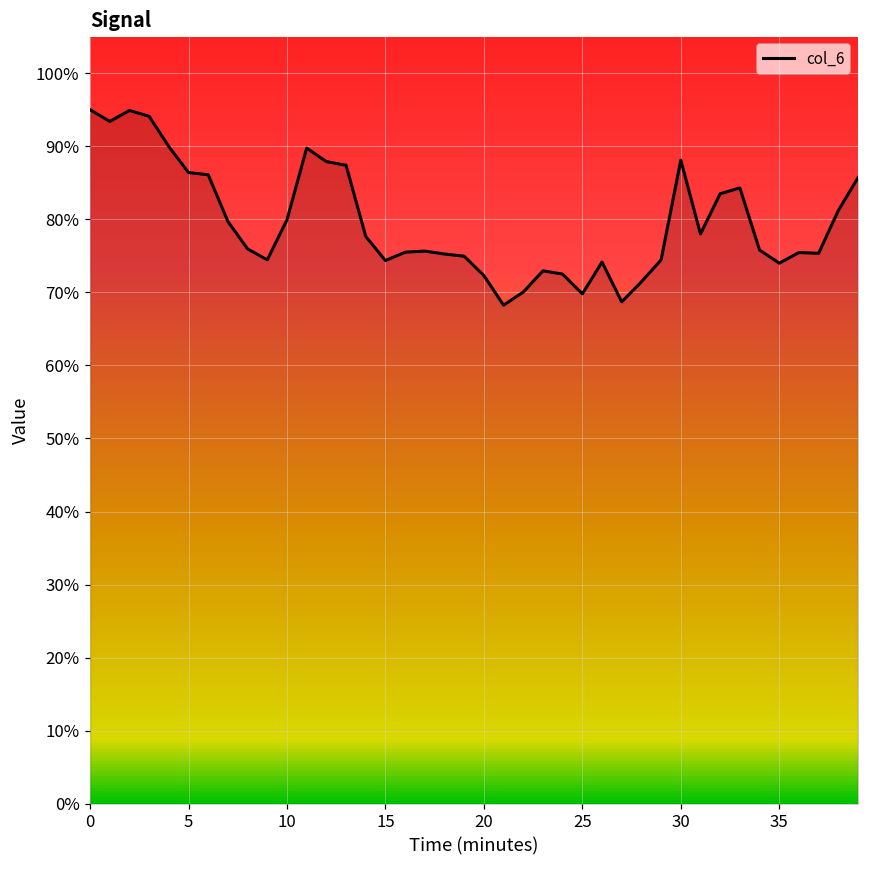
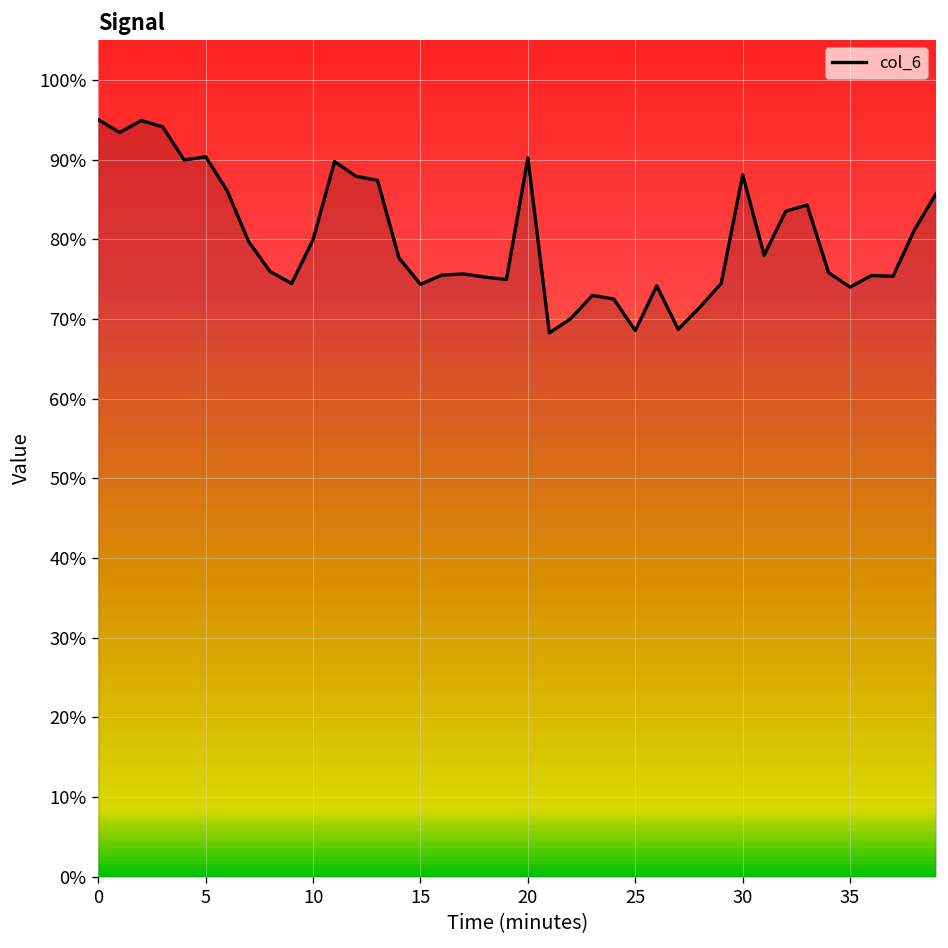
  {
    "0": "95%",
-   "5": "86%",
+   "5": "90%",
    "10": "80%",
    "15": "74%",
-   "20": "72%",
-   "25": "70%",
+   "20": "90%",
+   "25": "69%",
    "30": "88%",
    "35": "74%"
  }
